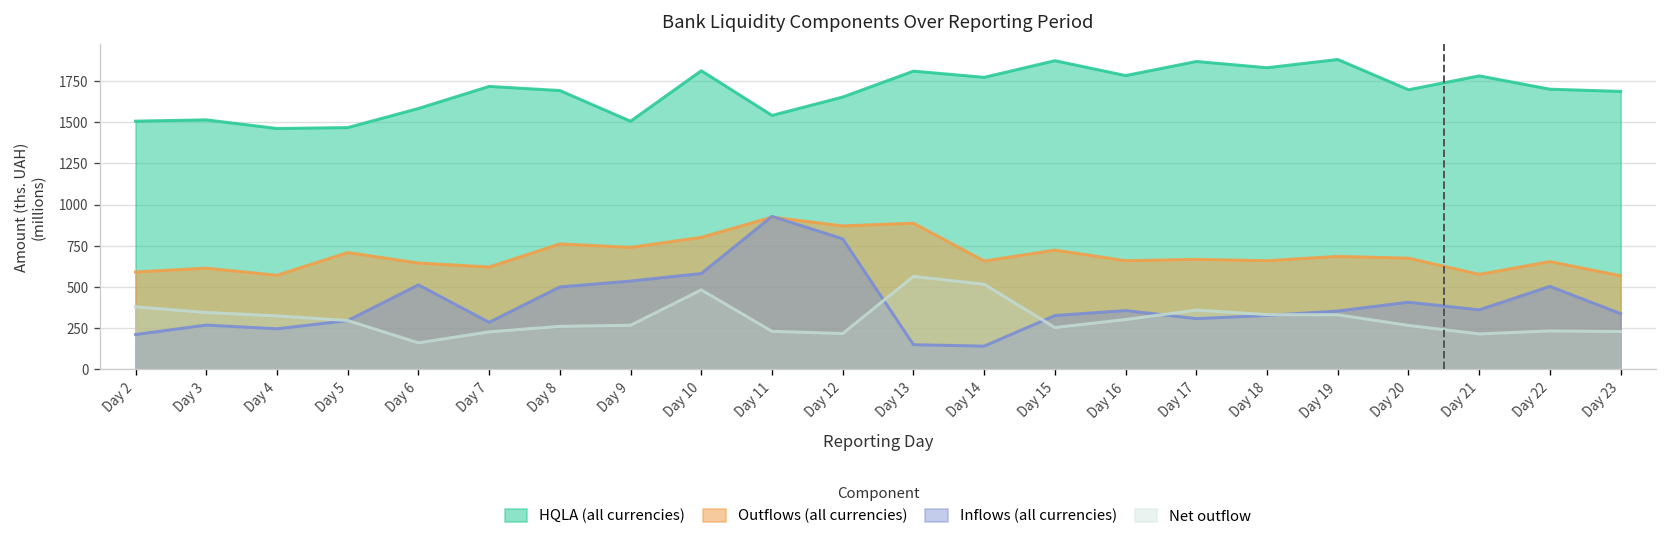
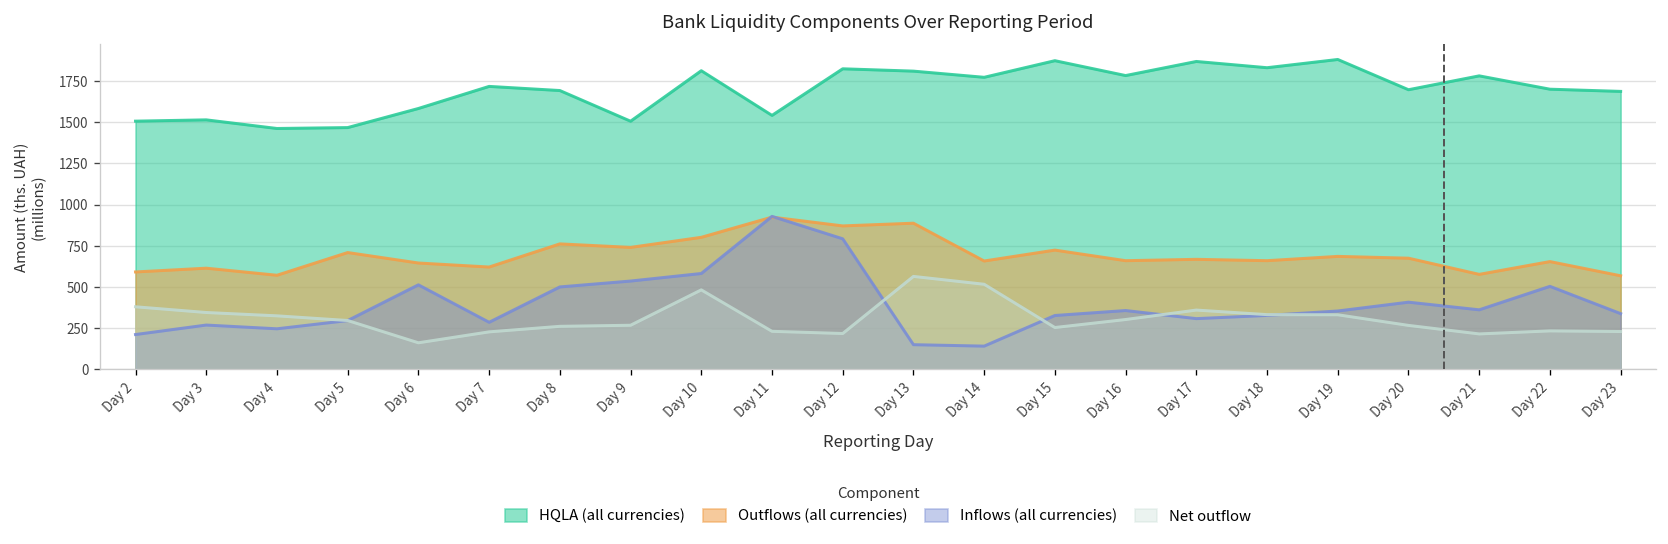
  {
    "HQLA (all currencies)": {
      "Day 2": 1510,
      "Day 3": 1520,
      "Day 4": 1460,
      "Day 5": 1470,
      "Day 6": 1580,
      "Day 7": 1720,
      "Day 8": 1690,
      "Day 9": 1510,
      "Day 10": 1810,
      "Day 11": 1540,
-     "Day 12": 1650,
+     "Day 12": 1830,
      "Day 13": 1810,
      "Day 14": 1770,
      "Day 15": 1870,
      "Day 16": 1780,
      "Day 17": 1870,
      "Day 18": 1830,
      "Day 19": 1880,
      "Day 20": 1700,
      "Day 21": 1780,
      "Day 22": 1700,
      "Day 23": 1690
    },
    "Outflows (all currencies)": {
      "Day 2": 590,
      "Day 3": 610,
      "Day 4": 570,
      "Day 5": 710,
      "Day 6": 650,
      "Day 7": 620,
      "Day 8": 760,
      "Day 9": 740,
      "Day 10": 800,
      "Day 12": 870,
      "Day 13": 890,
      "Day 14": 660,
      "Day 15": 720,
      "Day 16": 660,
      "Day 17": 670,
      "Day 18": 660,
      "Day 19": 690,
      "Day 20": 680,
      "Day 21": 580,
      "Day 22": 650,
      "Day 23": 570
    },
    "Inflows (all currencies)": {
      "Day 2": 210,
      "Day 3": 270,
      "Day 4": 250,
      "Day 6": 510,
      "Day 7": 290,
      "Day 8": 500,
      "Day 9": 540,
      "Day 10": 580,
      "Day 12": 790,
      "Day 13": 150,
      "Day 14": 140,
      "Day 15": 330,
      "Day 16": 360,
      "Day 17": 310,
      "Day 19": 350,
      "Day 20": 410,
      "Day 21": 360,
      "Day 22": 500,
      "Day 23": 340
    },
    "Net outflow": {
      "Day 2": 380,
      "Day 3": 350,
      "Day 4": 330,
      "Day 6": 160,
      "Day 7": 230,
      "Day 8": 260,
      "Day 9": 270,
      "Day 10": 480,
      "Day 11": 230,
      "Day 12": 220,
      "Day 13": 560,
      "Day 14": 520,
      "Day 15": 250,
      "Day 16": 300,
      "Day 17": 360,
      "Day 19": 330,
      "Day 20": 270,
      "Day 21": 220,
      "Day 22": 230,
      "Day 23": 230
    }
  }
